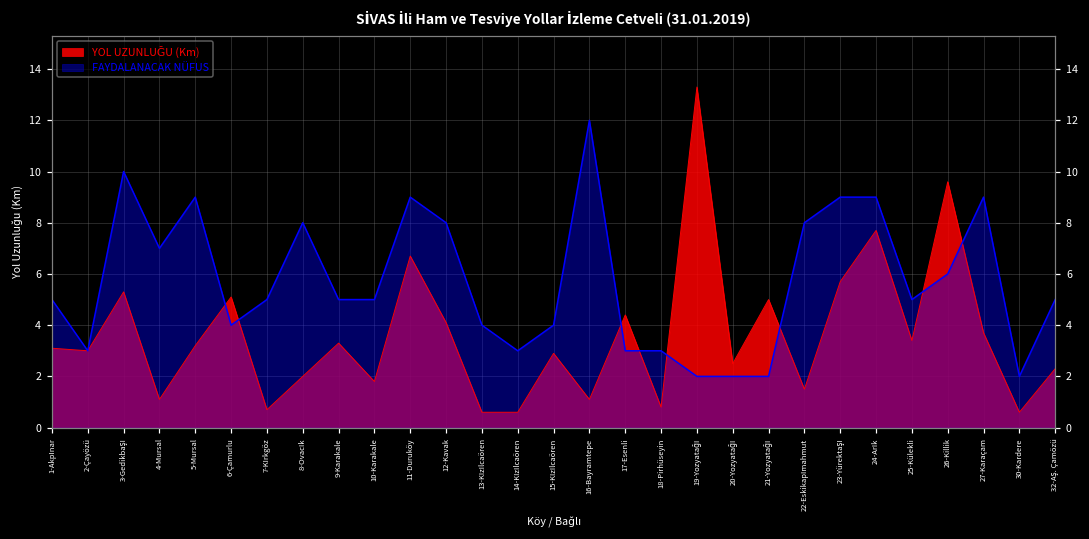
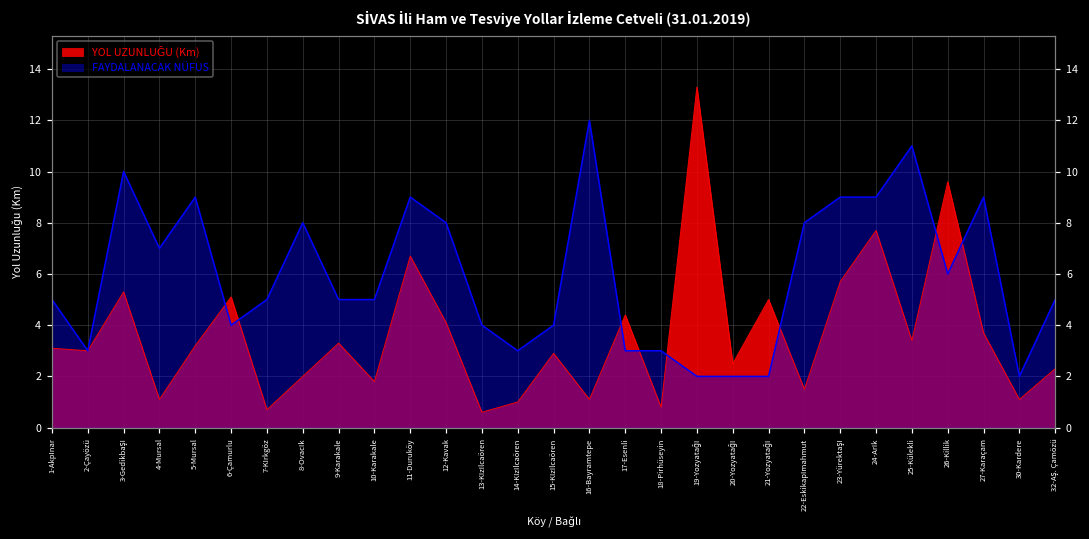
  {
    "YOL UZUNLUĞU (Km)": {
      "1-Akpınar": 3.1,
      "3-Gedikbaşı": 5.3,
      "4-Mursal": 1.1,
      "5-Mursal": 3.2,
      "6-Çamurlu": 5.1,
      "7-Kırkgöz": 0.7,
      "8-Ovacık": 2.0,
      "9-Karakale": 3.3,
      "10-Karakale": 1.8,
      "11-Duruköy": 6.7,
      "12-Kavak": 4.1,
      "13-Kızılcaören": 0.6,
-     "14-Kızılcaören": 0.6,
+     "14-Kızılcaören": 1.0,
      "15-Kızılcaören": 2.9,
      "16-Bayramtepe": 1.1,
      "17-Esenli": 4.4,
      "18-Pirhüseyin": 0.8,
      "19-Yozyatağı": 13.3,
      "20-Yozyatağı": 2.5,
      "21-Yozyatağı": 5.0,
      "22-Eskikapımahmut": 1.5,
      "23-Yürektaşı": 5.7,
      "24-Arık": 7.7,
      "25-Külekli": 3.4,
      "26-Killik": 9.6,
      "27-Karaçam": 3.7,
-     "30-Kardere": 0.6,
+     "30-Kardere": 1.1,
      "32-Aş. Çamözü": 2.3
    },
    "FAYDALANACAK NÜFUS": {
      "1-Akpınar": 5,
      "3-Gedikbaşı": 10,
      "4-Mursal": 7,
      "5-Mursal": 9,
      "6-Çamurlu": 4,
      "7-Kırkgöz": 5,
      "8-Ovacık": 8,
      "9-Karakale": 5,
      "10-Karakale": 5,
      "11-Duruköy": 9,
      "12-Kavak": 8,
      "13-Kızılcaören": 4,
      "14-Kızılcaören": 3,
      "15-Kızılcaören": 4,
      "16-Bayramtepe": 12,
      "17-Esenli": 3,
      "18-Pirhüseyin": 3,
      "19-Yozyatağı": 2,
      "20-Yozyatağı": 2,
      "21-Yozyatağı": 2,
      "22-Eskikapımahmut": 8,
      "23-Yürektaşı": 9,
      "24-Arık": 9,
-     "25-Külekli": 5,
+     "25-Külekli": 11,
      "26-Killik": 6,
      "27-Karaçam": 9,
      "30-Kardere": 2,
      "32-Aş. Çamözü": 5
    }
  }
